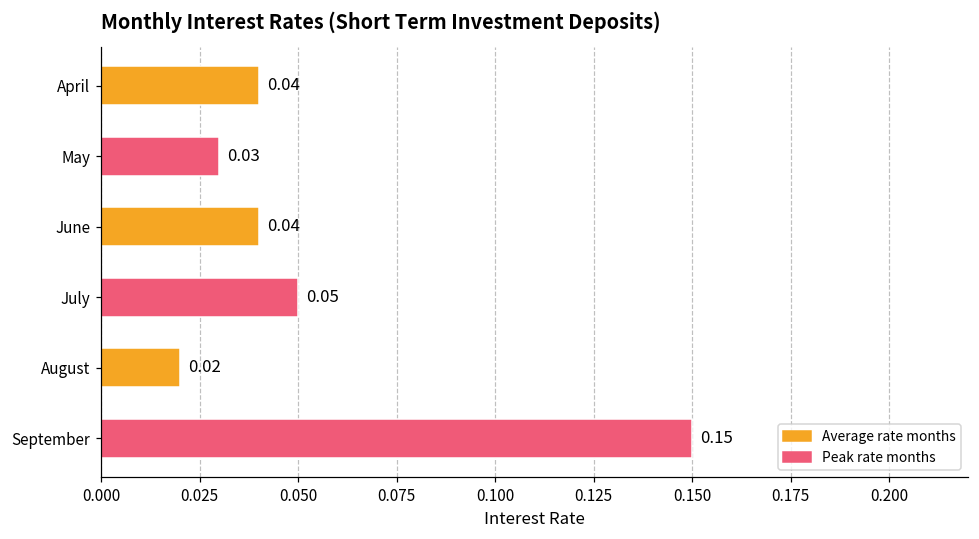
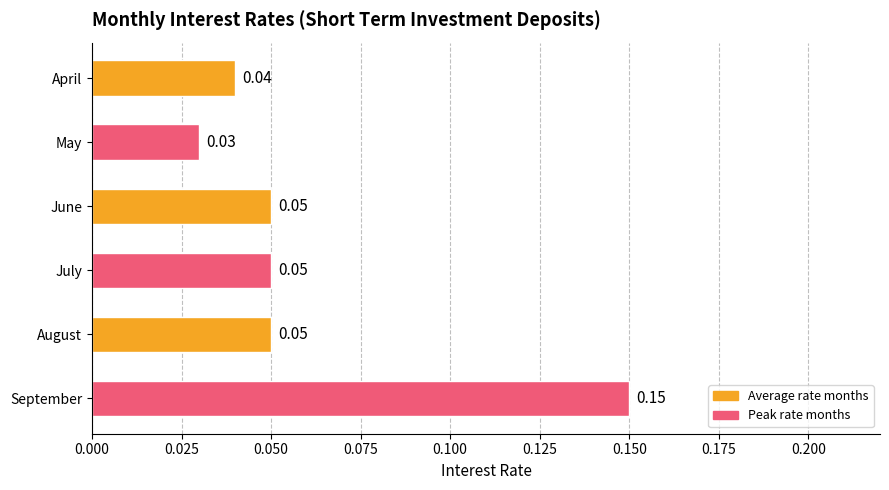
  {
    "April": 0.04,
    "May": 0.03,
-   "June": 0.04,
+   "June": 0.05,
    "July": 0.05,
-   "August": 0.02,
+   "August": 0.05,
    "September": 0.15
  }
